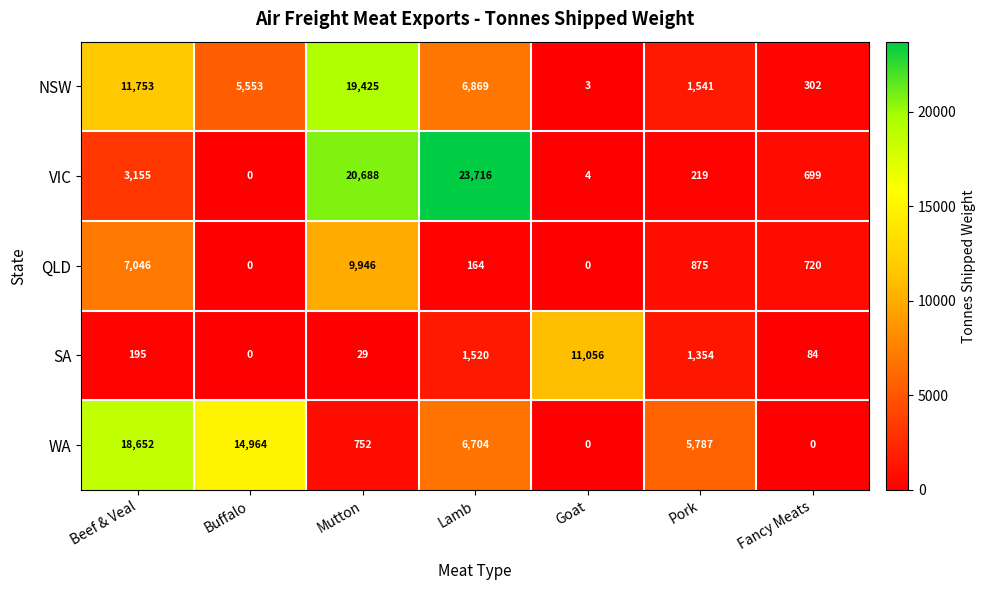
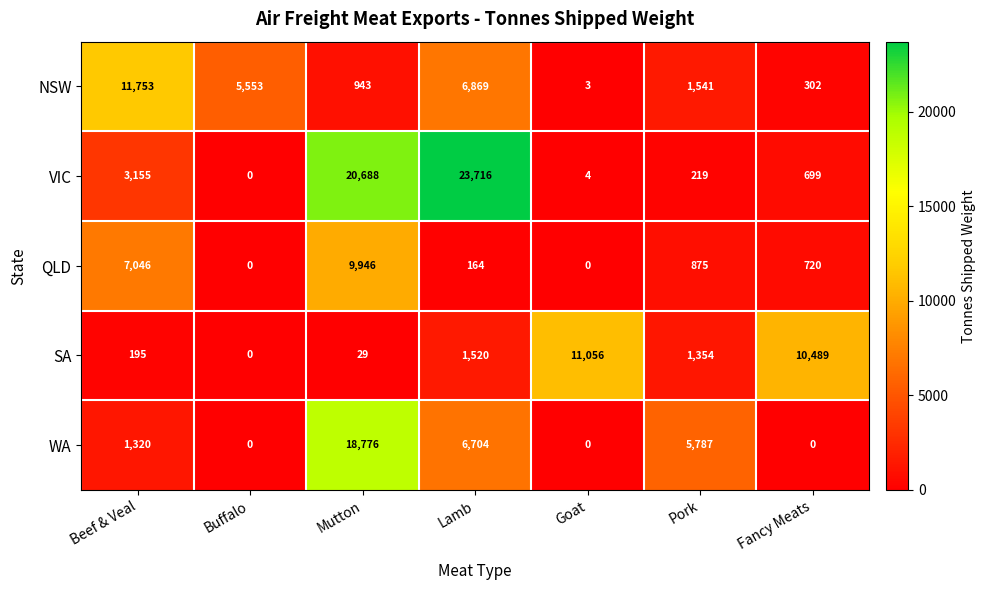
  {
    "NSW": {
      "Beef & Veal": "11,753",
      "Buffalo": "5,553",
-     "Mutton": "19,425",
+     "Mutton": "943",
      "Lamb": "6,869",
      "Goat": "3",
      "Pork": "1,541",
      "Fancy Meats": "302"
    },
    "VIC": {
      "Beef & Veal": "3,155",
      "Buffalo": "0",
      "Mutton": "20,688",
      "Lamb": "23,716",
      "Goat": "4",
      "Pork": "219",
      "Fancy Meats": "699"
    },
    "QLD": {
      "Beef & Veal": "7,046",
      "Buffalo": "0",
      "Mutton": "9,946",
      "Lamb": "164",
      "Goat": "0",
      "Pork": "875",
      "Fancy Meats": "720"
    },
    "SA": {
      "Beef & Veal": "195",
      "Buffalo": "0",
      "Mutton": "29",
      "Lamb": "1,520",
      "Goat": "11,056",
      "Pork": "1,354",
-     "Fancy Meats": "84"
+     "Fancy Meats": "10,489"
    },
    "WA": {
-     "Beef & Veal": "18,652",
-     "Buffalo": "14,964",
-     "Mutton": "752",
+     "Beef & Veal": "1,320",
+     "Buffalo": "0",
+     "Mutton": "18,776",
      "Lamb": "6,704",
      "Goat": "0",
      "Pork": "5,787",
      "Fancy Meats": "0"
    }
  }
